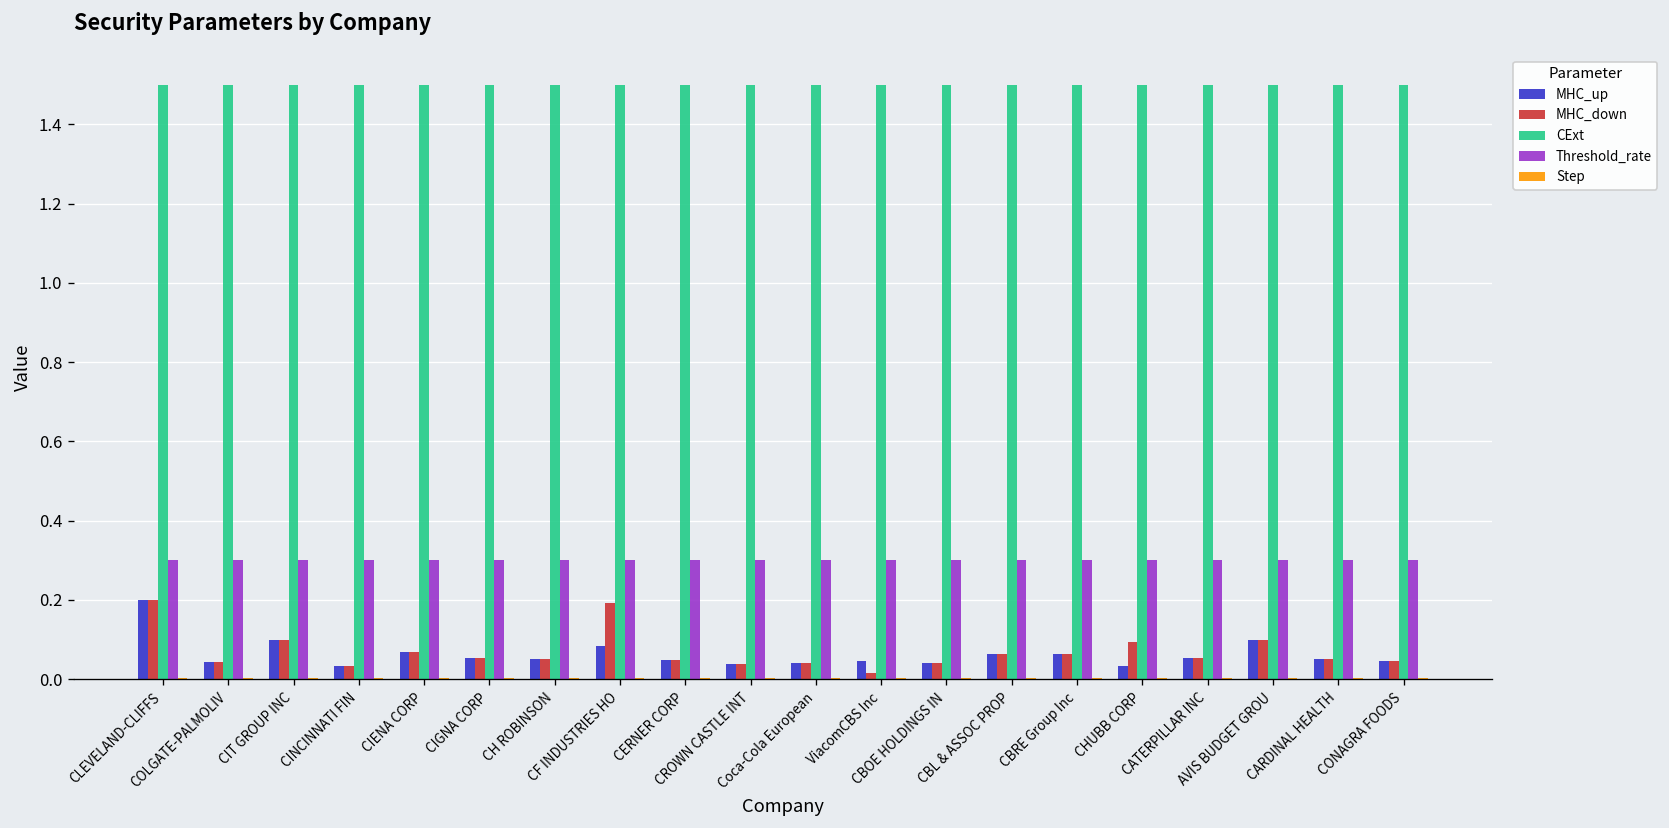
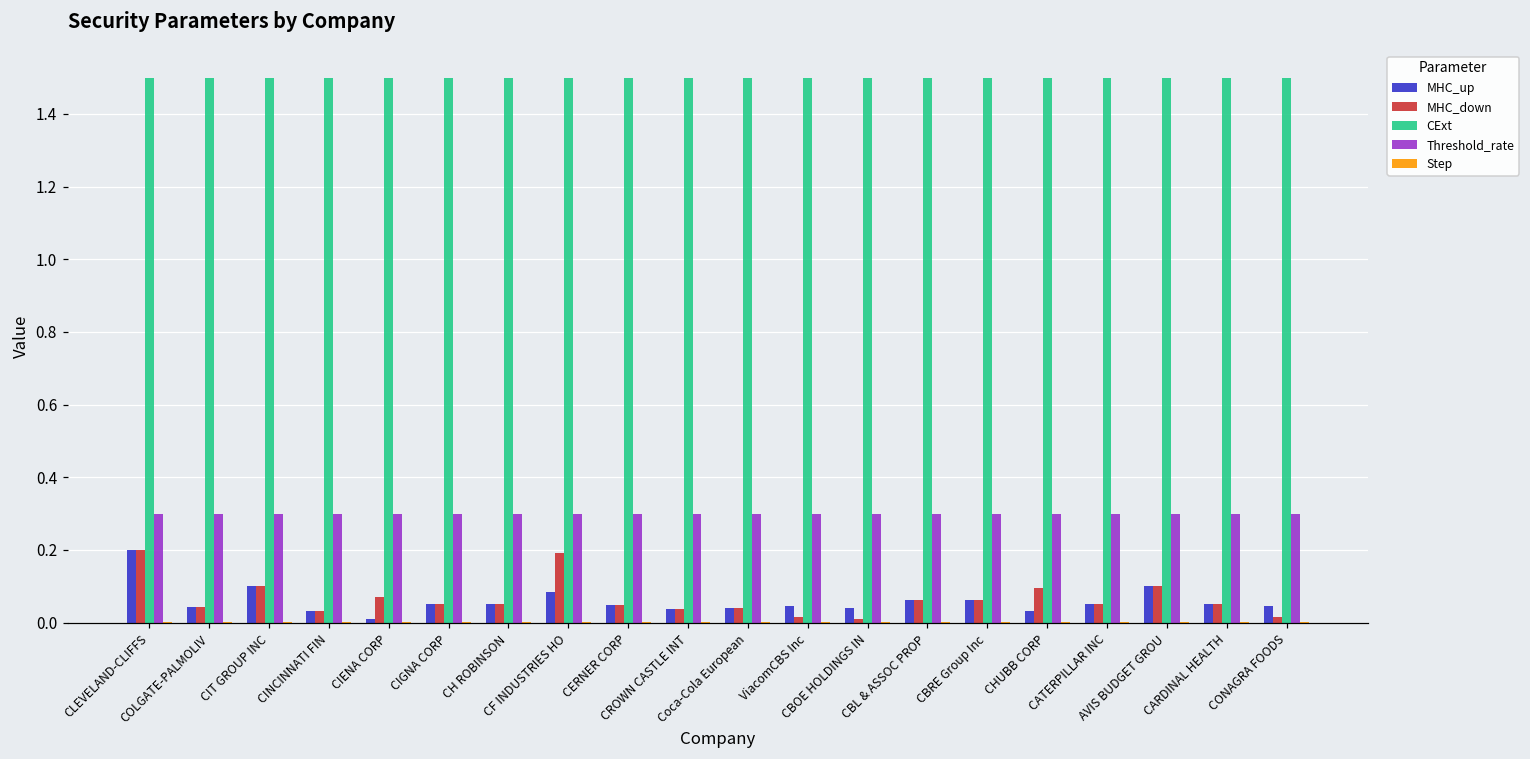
  {
    "MHC_up": {
      "CLEVELAND-CLIFFS": 0.20,
      "COLGATE-PALMOLIV": 0.04,
      "CIT GROUP INC": 0.10,
      "CINCINNATI FIN": 0.03,
-     "CIENA CORP": 0.07,
+     "CIENA CORP": 0.01,
      "CIGNA CORP": 0.05,
      "CH ROBINSON": 0.05,
      "CF INDUSTRIES HO": 0.09,
      "CERNER CORP": 0.05,
      "CROWN CASTLE INT": 0.04,
      "Coca-Cola European": 0.04,
      "ViacomCBS Inc": 0.05,
      "CBOE HOLDINGS IN": 0.04,
      "CBL & ASSOC PROP": 0.06,
      "CBRE Group Inc": 0.06,
      "CHUBB CORP": 0.03,
      "CATERPILLAR INC": 0.05,
      "AVIS BUDGET GROU": 0.10,
      "CARDINAL HEALTH": 0.05,
      "CONAGRA FOODS": 0.05
    },
    "MHC_down": {
      "CLEVELAND-CLIFFS": 0.20,
      "COLGATE-PALMOLIV": 0.04,
      "CIT GROUP INC": 0.10,
      "CINCINNATI FIN": 0.03,
      "CIENA CORP": 0.07,
      "CIGNA CORP": 0.05,
      "CH ROBINSON": 0.05,
      "CF INDUSTRIES HO": 0.19,
      "CERNER CORP": 0.05,
      "CROWN CASTLE INT": 0.04,
      "Coca-Cola European": 0.04,
      "ViacomCBS Inc": 0.02,
-     "CBOE HOLDINGS IN": 0.04,
+     "CBOE HOLDINGS IN": 0.01,
      "CBL & ASSOC PROP": 0.06,
      "CBRE Group Inc": 0.06,
      "CHUBB CORP": 0.09,
      "CATERPILLAR INC": 0.05,
      "AVIS BUDGET GROU": 0.10,
      "CARDINAL HEALTH": 0.05,
-     "CONAGRA FOODS": 0.05
+     "CONAGRA FOODS": 0.02
    },
    "CExt": {
      "CLEVELAND-CLIFFS": 1.50,
      "COLGATE-PALMOLIV": 1.50,
      "CIT GROUP INC": 1.50,
      "CINCINNATI FIN": 1.50,
      "CIENA CORP": 1.50,
      "CIGNA CORP": 1.50,
      "CH ROBINSON": 1.50,
      "CF INDUSTRIES HO": 1.50,
      "CERNER CORP": 1.50,
      "CROWN CASTLE INT": 1.50,
      "Coca-Cola European": 1.50,
      "ViacomCBS Inc": 1.50,
      "CBOE HOLDINGS IN": 1.50,
      "CBL & ASSOC PROP": 1.50,
      "CBRE Group Inc": 1.50,
      "CHUBB CORP": 1.50,
      "CATERPILLAR INC": 1.50,
      "AVIS BUDGET GROU": 1.50,
      "CARDINAL HEALTH": 1.50,
      "CONAGRA FOODS": 1.50
    },
    "Threshold_rate": {
      "CLEVELAND-CLIFFS": 0.30,
      "COLGATE-PALMOLIV": 0.30,
      "CIT GROUP INC": 0.30,
      "CINCINNATI FIN": 0.30,
      "CIENA CORP": 0.30,
      "CIGNA CORP": 0.30,
      "CH ROBINSON": 0.30,
      "CF INDUSTRIES HO": 0.30,
      "CERNER CORP": 0.30,
      "CROWN CASTLE INT": 0.30,
      "Coca-Cola European": 0.30,
      "ViacomCBS Inc": 0.30,
      "CBOE HOLDINGS IN": 0.30,
      "CBL & ASSOC PROP": 0.30,
      "CBRE Group Inc": 0.30,
      "CHUBB CORP": 0.30,
      "CATERPILLAR INC": 0.30,
      "AVIS BUDGET GROU": 0.30,
      "CARDINAL HEALTH": 0.30,
      "CONAGRA FOODS": 0.30
    }
  }
